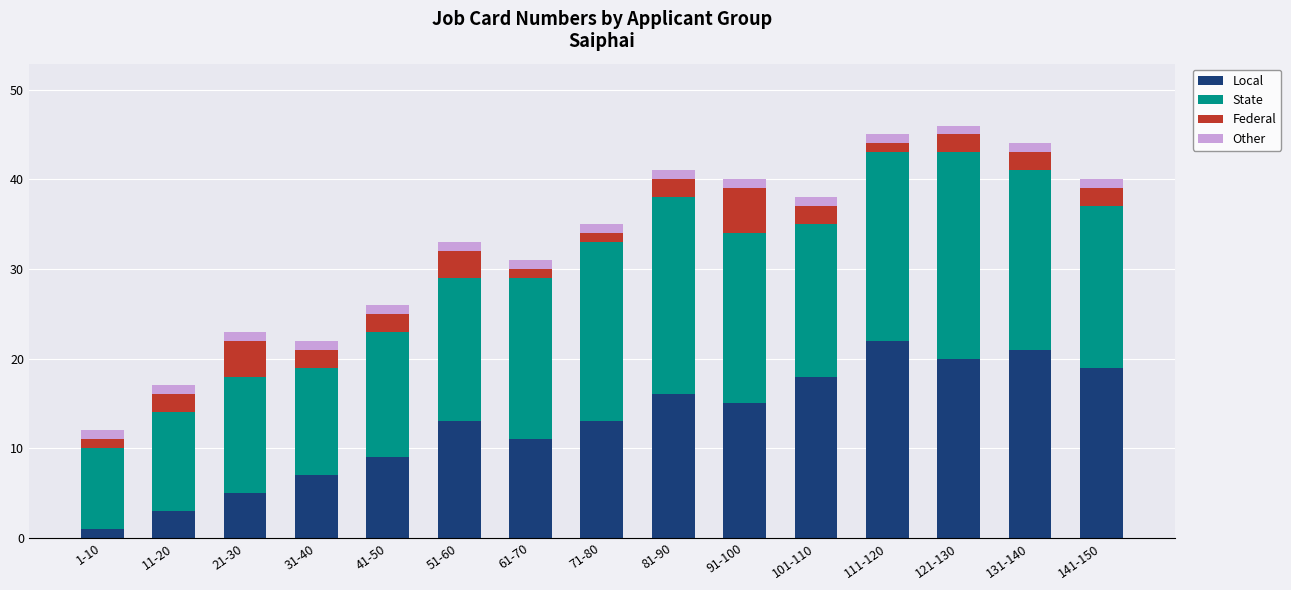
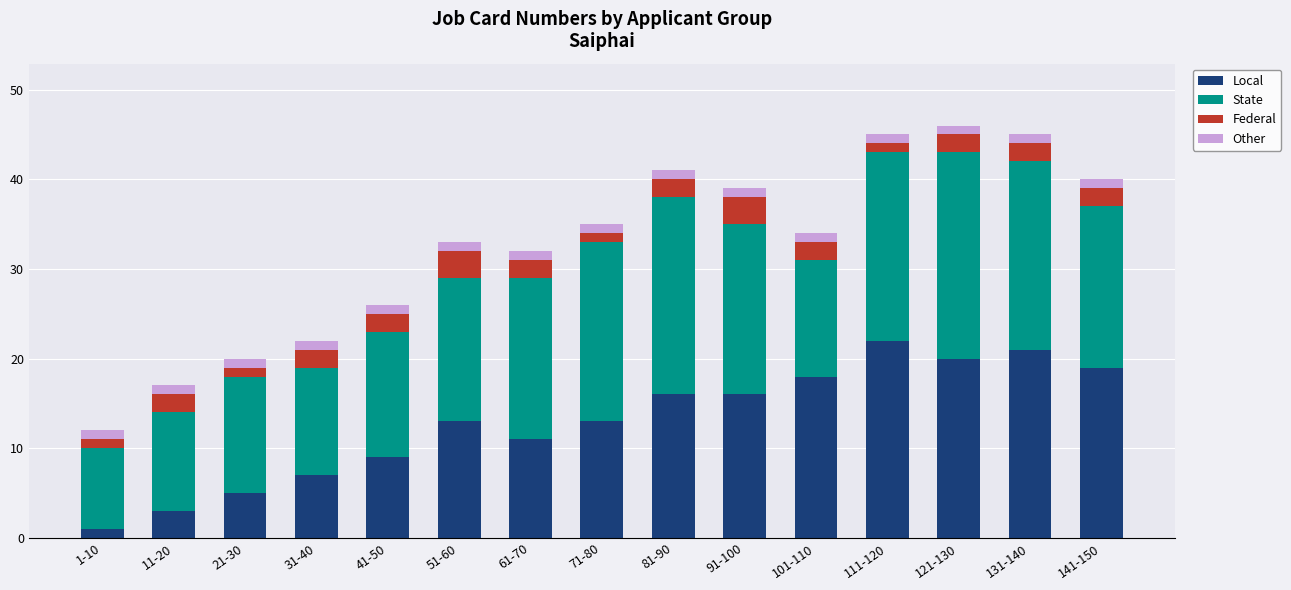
  {
    "Local": {
      "1-10": 1,
      "11-20": 3,
      "21-30": 5,
      "31-40": 7,
      "41-50": 9,
      "51-60": 13,
      "61-70": 11,
      "71-80": 13,
      "81-90": 16,
-     "91-100": 15,
+     "91-100": 16,
      "101-110": 18,
      "111-120": 22,
      "121-130": 20,
      "131-140": 21,
      "141-150": 19
    },
    "State": {
      "1-10": 9,
      "11-20": 11,
      "21-30": 13,
      "31-40": 12,
      "41-50": 14,
      "51-60": 16,
      "61-70": 18,
      "71-80": 20,
      "81-90": 22,
      "91-100": 19,
-     "101-110": 17,
+     "101-110": 13,
      "111-120": 21,
      "121-130": 23,
-     "131-140": 20,
+     "131-140": 21,
      "141-150": 18
    },
    "Federal": {
      "1-10": 1,
      "11-20": 2,
-     "21-30": 4,
+     "21-30": 1,
      "31-40": 2,
      "41-50": 2,
      "51-60": 3,
-     "61-70": 1,
+     "61-70": 2,
      "71-80": 1,
      "81-90": 2,
-     "91-100": 5,
+     "91-100": 3,
      "101-110": 2,
      "111-120": 1,
      "121-130": 2,
      "131-140": 2,
      "141-150": 2
    },
    "Other": {
      "1-10": 1,
      "11-20": 1,
      "21-30": 1,
      "31-40": 1,
      "41-50": 1,
      "51-60": 1,
      "61-70": 1,
      "71-80": 1,
      "81-90": 1,
      "91-100": 1,
      "101-110": 1,
      "111-120": 1,
      "121-130": 1,
      "131-140": 1,
      "141-150": 1
    }
  }
